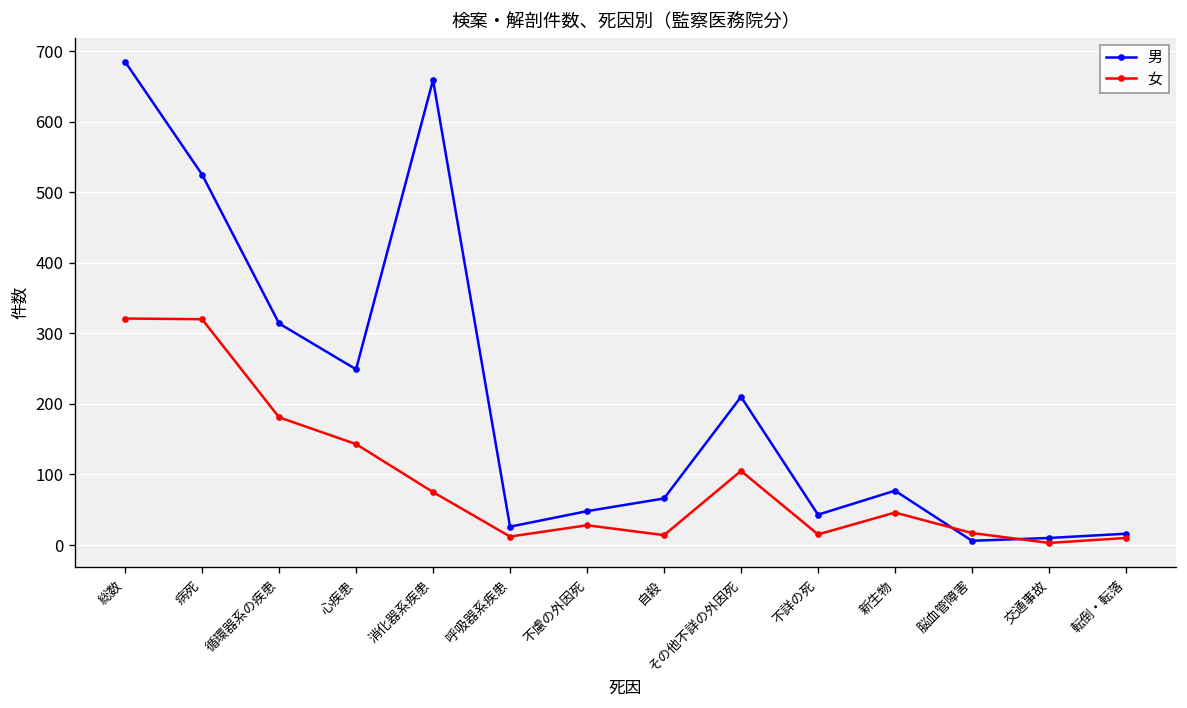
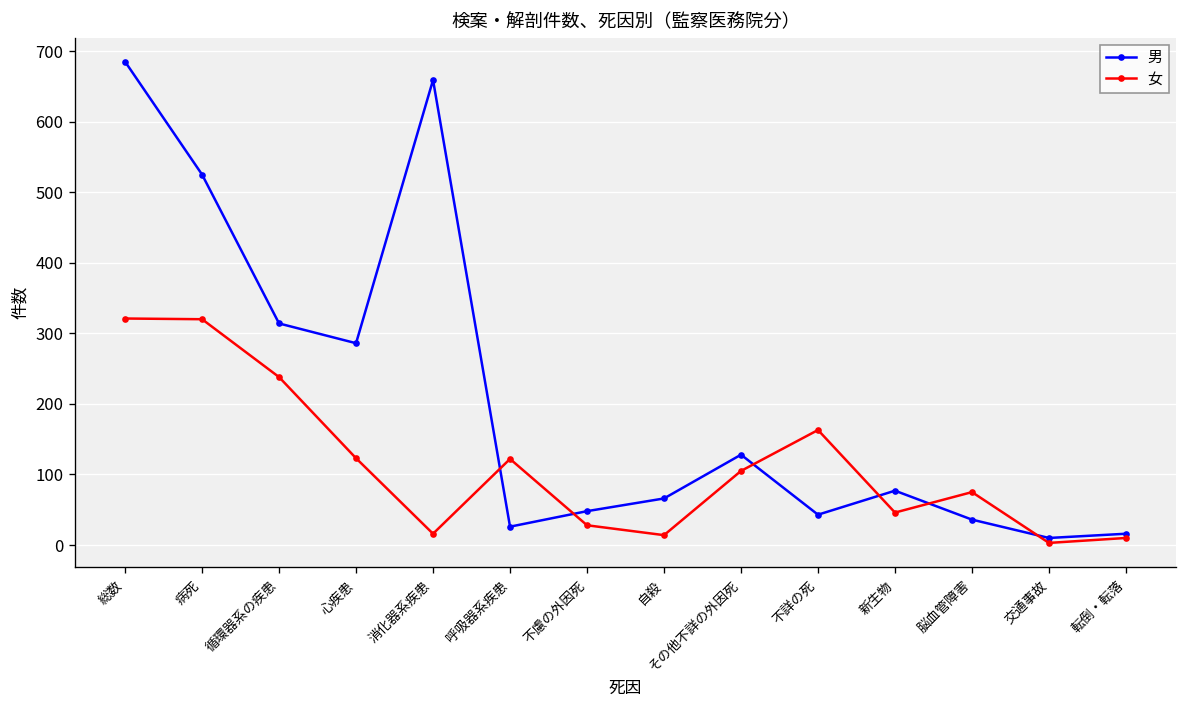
  {
    "男": {
      "総数": 690,
      "病死": 530,
      "循環器系の疾患": 310,
-     "心疾患": 250,
+     "心疾患": 290,
      "消化器系疾患": 660,
      "呼吸器系疾患": 30,
      "不慮の外因死": 50,
      "自殺": 70,
-     "その他不詳の外因死": 210,
+     "その他不詳の外因死": 130,
      "不詳の死": 40,
      "新生物": 80,
-     "脳血管障害": 10,
+     "脳血管障害": 40,
      "交通事故": 10,
      "転倒・転落": 20
    },
    "女": {
      "総数": 320,
      "病死": 320,
-     "循環器系の疾患": 180,
-     "心疾患": 140,
-     "消化器系疾患": 80,
-     "呼吸器系疾患": 10,
+     "循環器系の疾患": 240,
+     "心疾患": 120,
+     "消化器系疾患": 20,
+     "呼吸器系疾患": 120,
      "不慮の外因死": 30,
      "自殺": 10,
      "その他不詳の外因死": 110,
-     "不詳の死": 20,
+     "不詳の死": 160,
      "新生物": 50,
-     "脳血管障害": 20,
+     "脳血管障害": 80,
      "交通事故": 0,
      "転倒・転落": 10
    }
  }
